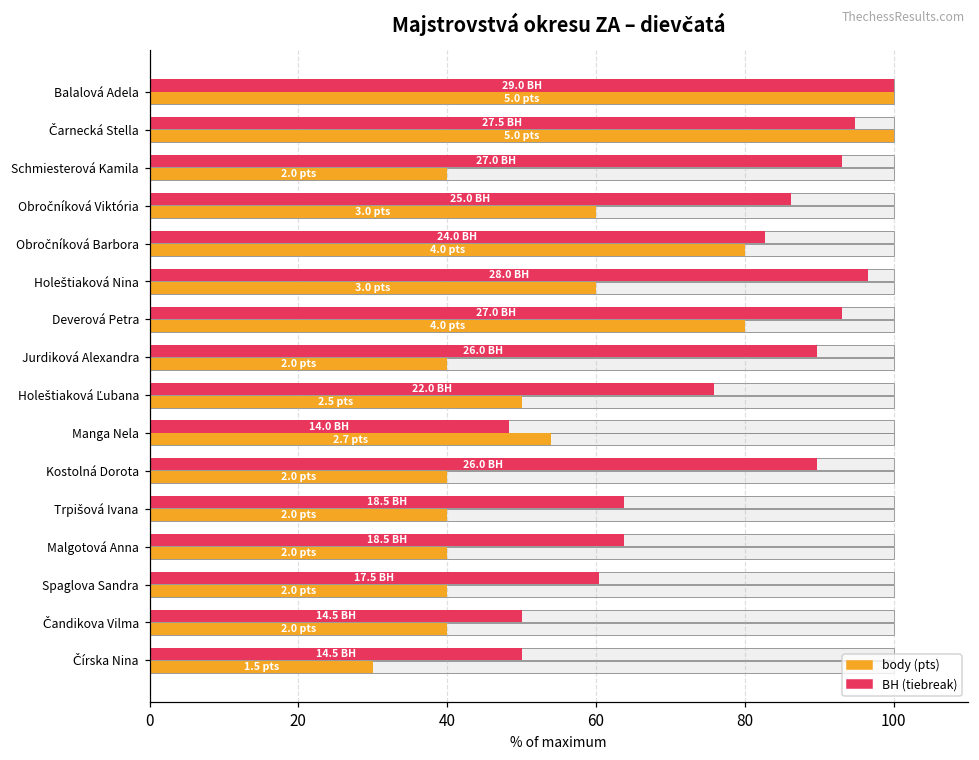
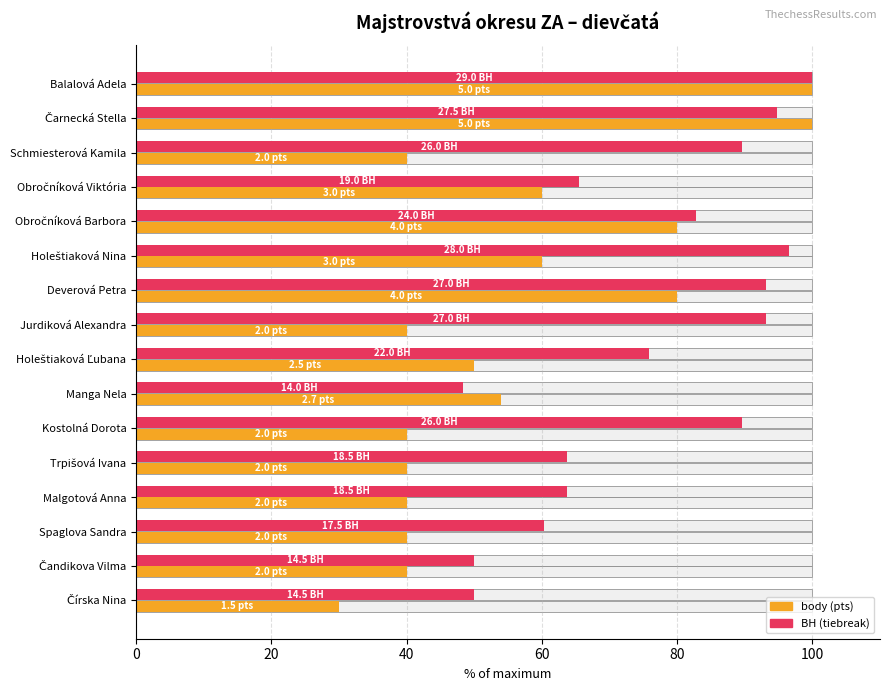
  {
    "BH (tiebreak)": {
-     "Schmiesterová Kamila": 27.0,
-     "Obročníková Viktória": 25.0,
-     "Jurdiková Alexandra": 26.0
+     "Schmiesterová Kamila": 26.0,
+     "Obročníková Viktória": 19.0,
+     "Jurdiková Alexandra": 27.0
    }
  }
